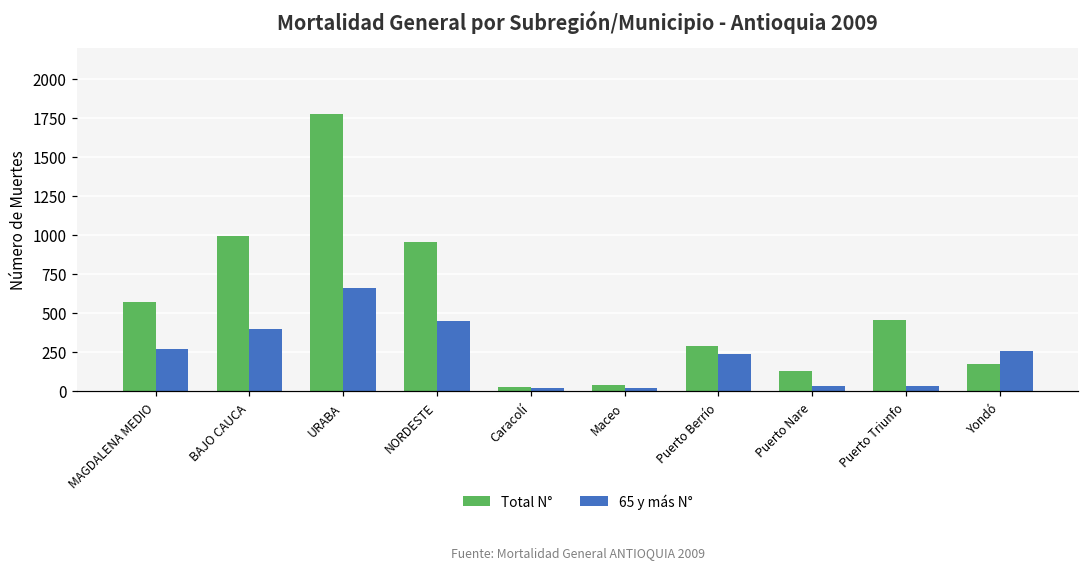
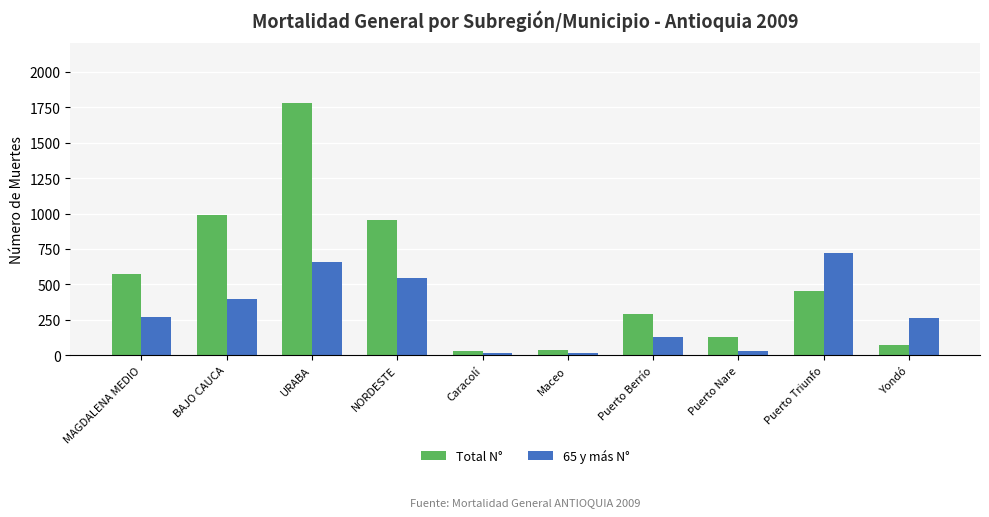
  {
    "Total N°": {
      "MAGDALENA MEDIO": 570,
      "BAJO CAUCA": 990,
      "URABA": 1780,
      "NORDESTE": 960,
      "Caracolí": 30,
      "Maceo": 40,
      "Puerto Berrío": 290,
      "Puerto Nare": 130,
      "Puerto Triunfo": 450,
-     "Yondó": 170
+     "Yondó": 80
    },
    "65 y más N°": {
      "MAGDALENA MEDIO": 270,
      "BAJO CAUCA": 400,
      "URABA": 660,
-     "NORDESTE": 450,
+     "NORDESTE": 540,
      "Caracolí": 20,
-     "Puerto Berrío": 240,
+     "Puerto Berrío": 130,
      "Puerto Nare": 30,
-     "Puerto Triunfo": 40,
+     "Puerto Triunfo": 720,
      "Yondó": 260
    }
  }
